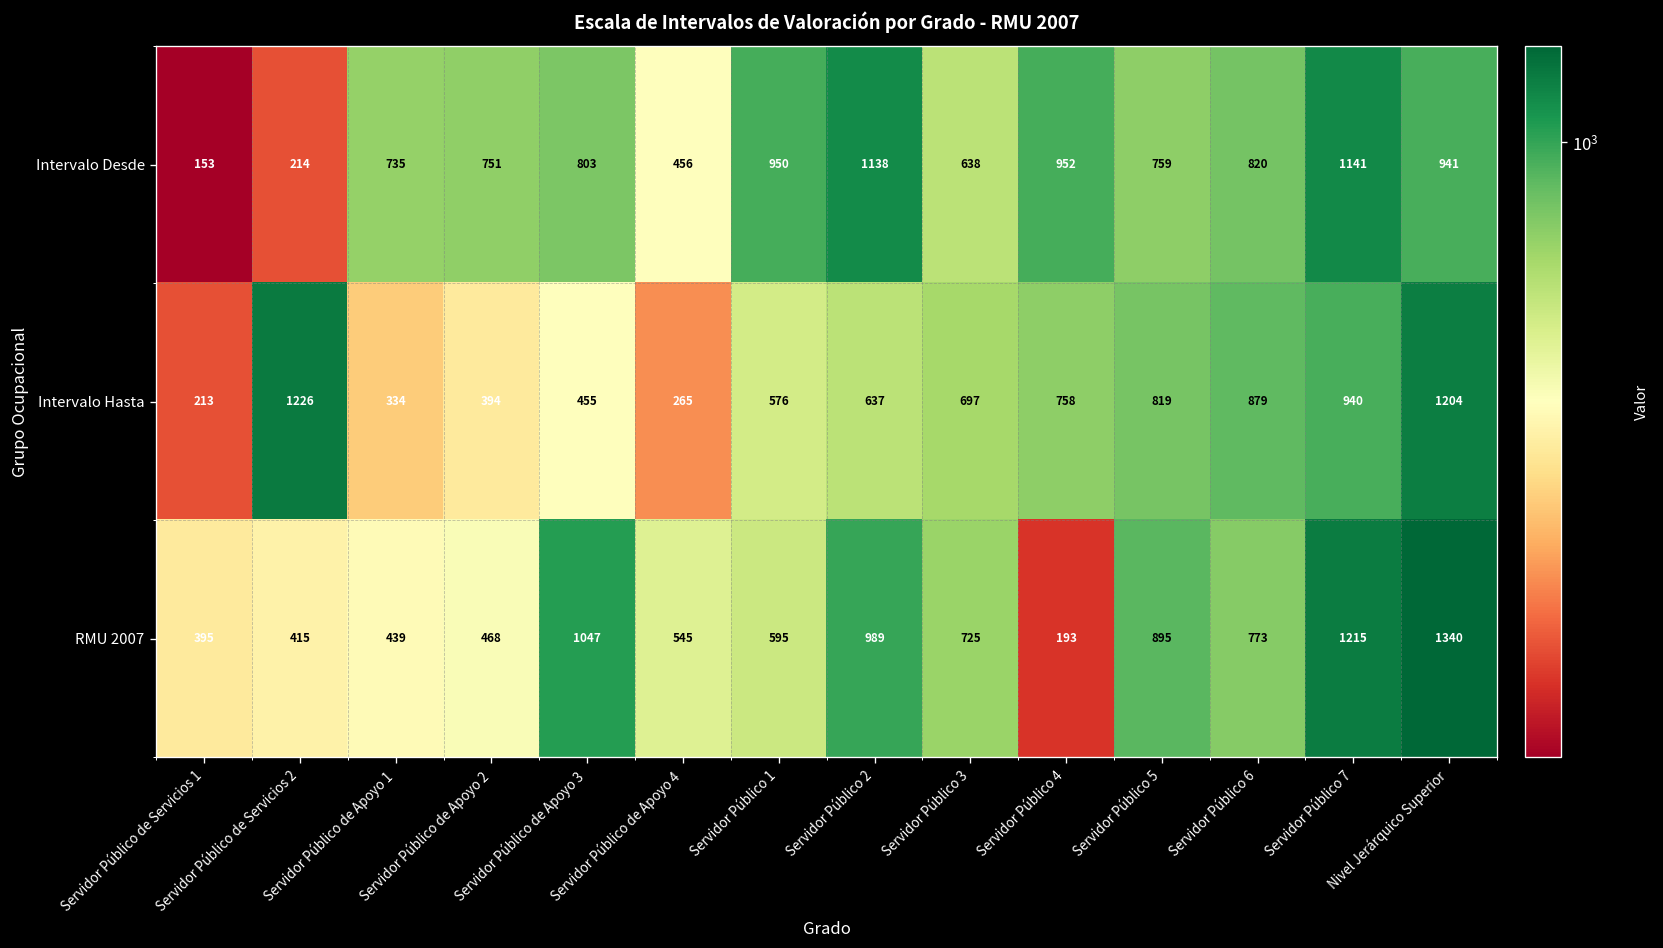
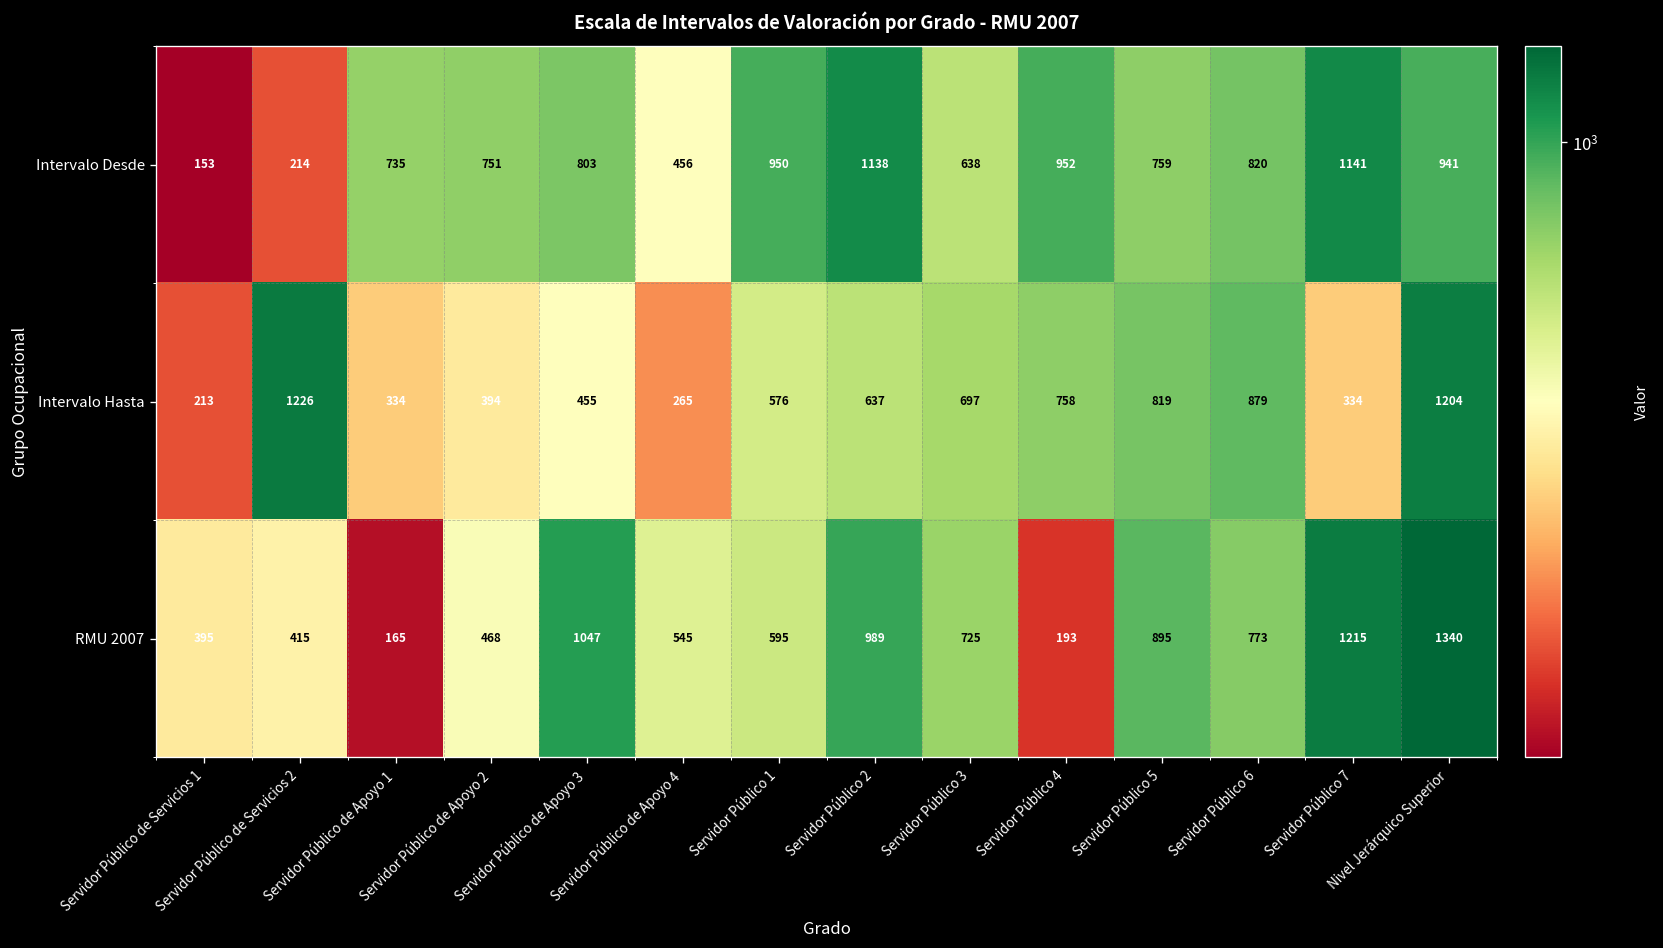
  {
    "Intervalo Desde": {
      "Servidor Público de Servicios 1": 153,
      "Servidor Público de Servicios 2": 214,
      "Servidor Público de Apoyo 1": 735,
      "Servidor Público de Apoyo 2": 751,
      "Servidor Público de Apoyo 3": 803,
      "Servidor Público de Apoyo 4": 456,
      "Servidor Público 1": 950,
      "Servidor Público 2": 1138,
      "Servidor Público 3": 638,
      "Servidor Público 4": 952,
      "Servidor Público 5": 759,
      "Servidor Público 6": 820,
      "Servidor Público 7": 1141,
      "Nivel Jerárquico Superior": 941
    },
    "Intervalo Hasta": {
      "Servidor Público de Servicios 1": 213,
      "Servidor Público de Servicios 2": 1226,
      "Servidor Público de Apoyo 1": 334,
      "Servidor Público de Apoyo 2": 394,
      "Servidor Público de Apoyo 3": 455,
      "Servidor Público de Apoyo 4": 265,
      "Servidor Público 1": 576,
      "Servidor Público 2": 637,
      "Servidor Público 3": 697,
      "Servidor Público 4": 758,
      "Servidor Público 5": 819,
      "Servidor Público 6": 879,
-     "Servidor Público 7": 940,
+     "Servidor Público 7": 334,
      "Nivel Jerárquico Superior": 1204
    },
    "RMU 2007": {
      "Servidor Público de Servicios 1": 395,
      "Servidor Público de Servicios 2": 415,
-     "Servidor Público de Apoyo 1": 439,
+     "Servidor Público de Apoyo 1": 165,
      "Servidor Público de Apoyo 2": 468,
      "Servidor Público de Apoyo 3": 1047,
      "Servidor Público de Apoyo 4": 545,
      "Servidor Público 1": 595,
      "Servidor Público 2": 989,
      "Servidor Público 3": 725,
      "Servidor Público 4": 193,
      "Servidor Público 5": 895,
      "Servidor Público 6": 773,
      "Servidor Público 7": 1215,
      "Nivel Jerárquico Superior": 1340
    }
  }
